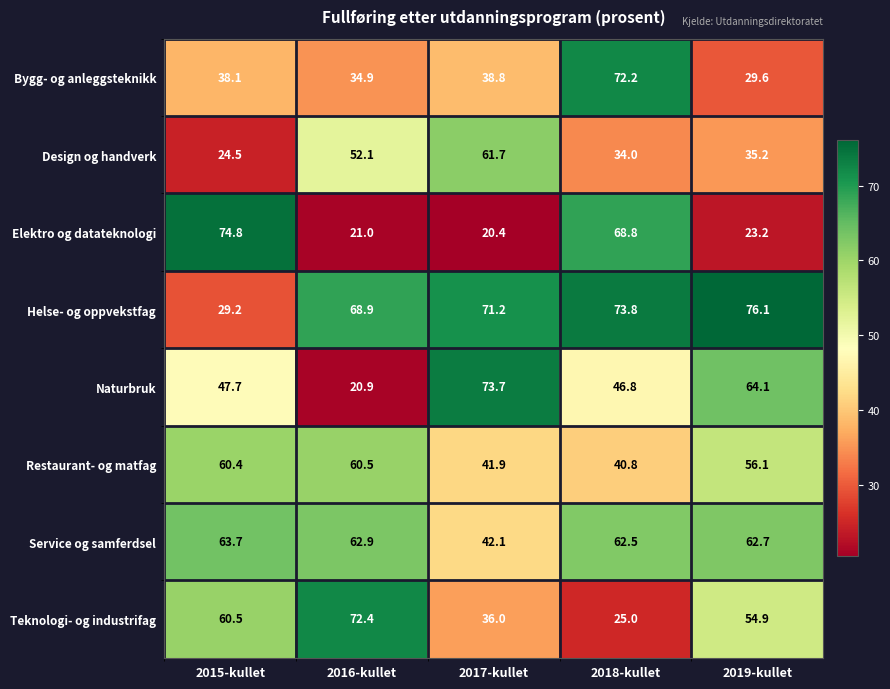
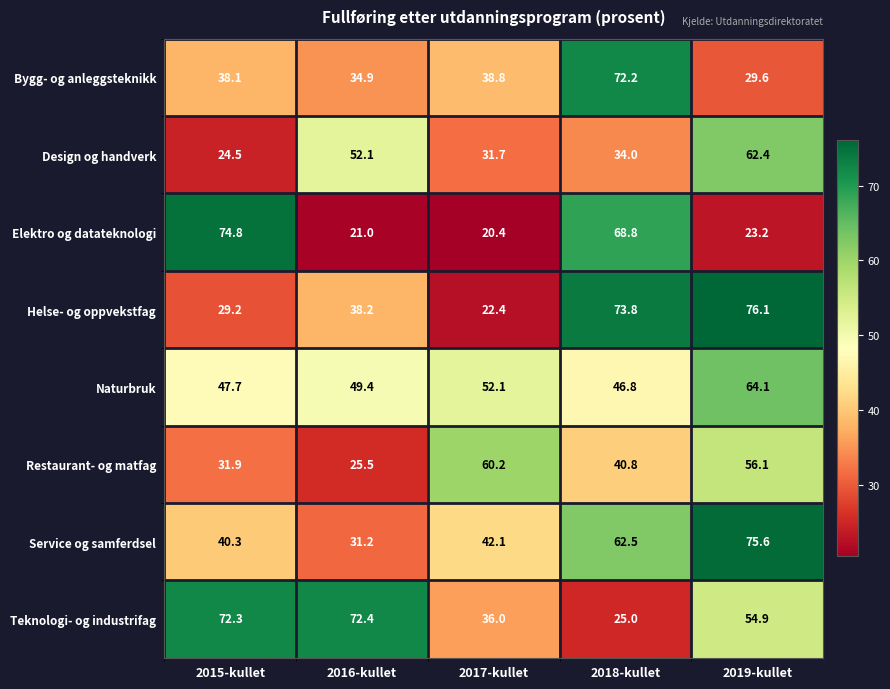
  {
    "Bygg- og anleggsteknikk": {
      "2015-kullet": 38.1,
      "2016-kullet": 34.9,
      "2017-kullet": 38.8,
      "2018-kullet": 72.2,
      "2019-kullet": 29.6
    },
    "Design og handverk": {
      "2015-kullet": 24.5,
      "2016-kullet": 52.1,
-     "2017-kullet": 61.7,
+     "2017-kullet": 31.7,
      "2018-kullet": 34.0,
-     "2019-kullet": 35.2
+     "2019-kullet": 62.4
    },
    "Elektro og datateknologi": {
      "2015-kullet": 74.8,
      "2016-kullet": 21.0,
      "2017-kullet": 20.4,
      "2018-kullet": 68.8,
      "2019-kullet": 23.2
    },
    "Helse- og oppvekstfag": {
      "2015-kullet": 29.2,
-     "2016-kullet": 68.9,
-     "2017-kullet": 71.2,
+     "2016-kullet": 38.2,
+     "2017-kullet": 22.4,
      "2018-kullet": 73.8,
      "2019-kullet": 76.1
    },
    "Naturbruk": {
      "2015-kullet": 47.7,
-     "2016-kullet": 20.9,
-     "2017-kullet": 73.7,
+     "2016-kullet": 49.4,
+     "2017-kullet": 52.1,
      "2018-kullet": 46.8,
      "2019-kullet": 64.1
    },
    "Restaurant- og matfag": {
-     "2015-kullet": 60.4,
-     "2016-kullet": 60.5,
-     "2017-kullet": 41.9,
+     "2015-kullet": 31.9,
+     "2016-kullet": 25.5,
+     "2017-kullet": 60.2,
      "2018-kullet": 40.8,
      "2019-kullet": 56.1
    },
    "Service og samferdsel": {
-     "2015-kullet": 63.7,
-     "2016-kullet": 62.9,
+     "2015-kullet": 40.3,
+     "2016-kullet": 31.2,
      "2017-kullet": 42.1,
      "2018-kullet": 62.5,
-     "2019-kullet": 62.7
+     "2019-kullet": 75.6
    },
    "Teknologi- og industrifag": {
-     "2015-kullet": 60.5,
+     "2015-kullet": 72.3,
      "2016-kullet": 72.4,
      "2017-kullet": 36.0,
      "2018-kullet": 25.0,
      "2019-kullet": 54.9
    }
  }
